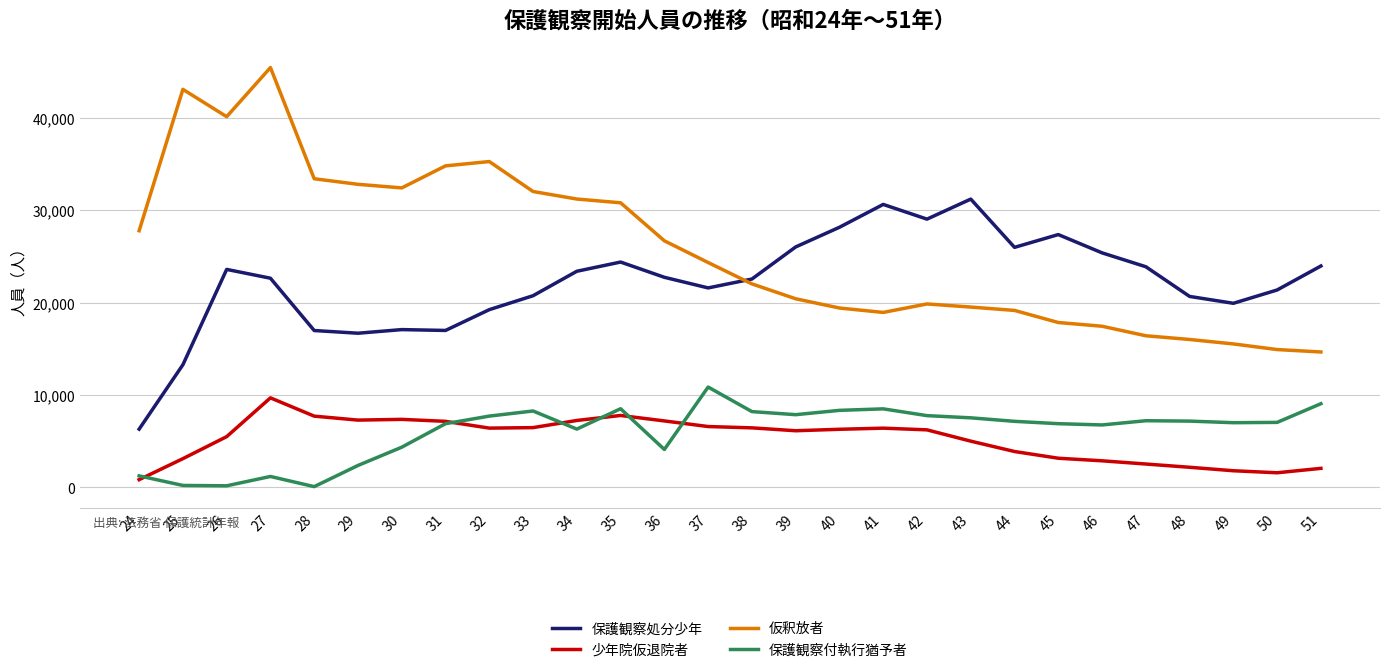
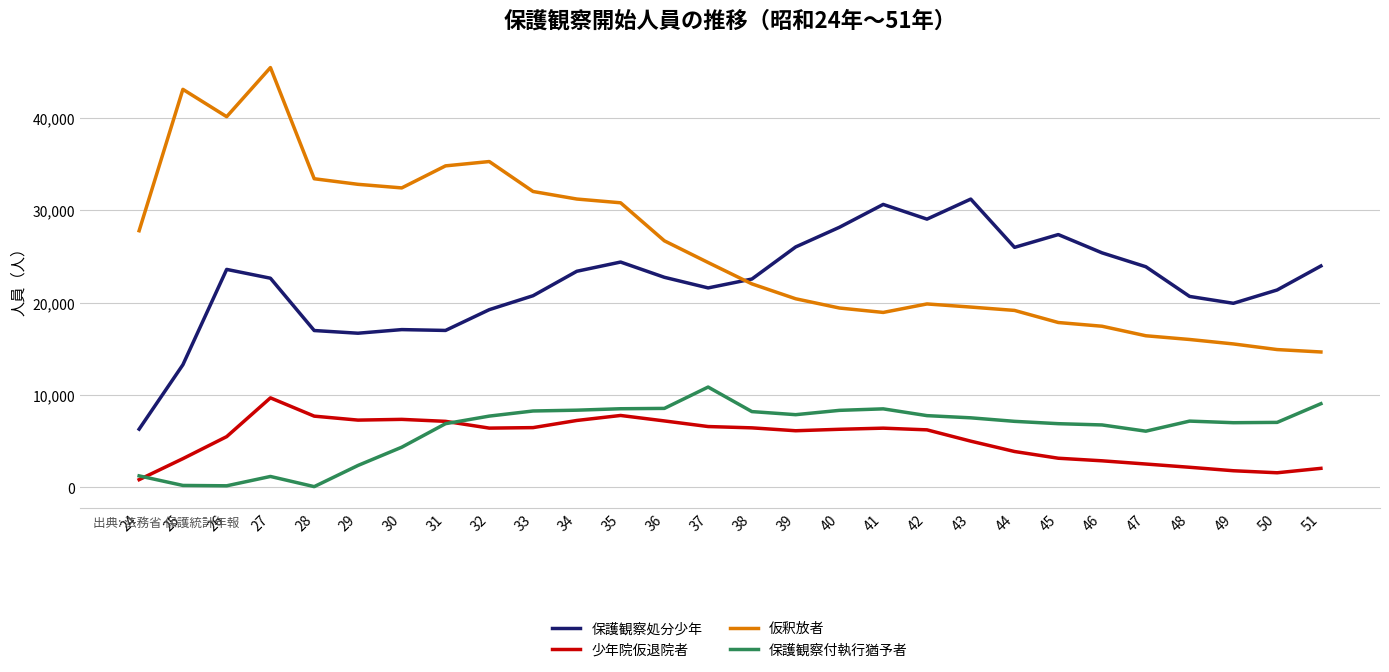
  {
    "保護観察処分少年": {
      "24": "6,000",
      "25": "13,000",
      "26": "24,000",
      "27": "23,000",
      "28": "17,000",
      "29": "17,000",
      "30": "17,000",
      "31": "17,000",
      "32": "19,000",
      "33": "21,000",
      "34": "23,000",
      "35": "24,000",
      "36": "23,000",
      "37": "22,000",
      "38": "23,000",
      "39": "26,000",
      "40": "28,000",
      "41": "31,000",
      "42": "29,000",
      "43": "31,000",
      "44": "26,000",
      "45": "27,000",
      "46": "25,000",
      "47": "24,000",
      "48": "21,000",
      "49": "20,000",
      "50": "21,000",
      "51": "24,000"
    },
    "少年院仮退院者": {
      "24": "1,000",
      "25": "3,000",
      "26": "6,000",
      "27": "10,000",
      "28": "8,000",
      "29": "7,000",
      "30": "7,000",
      "32": "6,000",
      "33": "6,000",
      "34": "7,000",
      "35": "8,000",
      "36": "7,000",
      "37": "7,000",
      "38": "6,000",
      "39": "6,000",
      "40": "6,000",
      "41": "6,000",
      "42": "6,000",
      "43": "5,000",
      "44": "4,000",
      "45": "3,000",
      "46": "3,000",
      "47": "3,000",
      "48": "2,000",
      "49": "2,000",
      "50": "2,000",
      "51": "2,000"
    },
    "仮釈放者": {
      "24": "28,000",
      "25": "43,000",
      "26": "40,000",
      "27": "45,000",
      "28": "33,000",
      "29": "33,000",
      "30": "32,000",
      "31": "35,000",
      "32": "35,000",
      "33": "32,000",
      "34": "31,000",
      "35": "31,000",
      "36": "27,000",
      "37": "24,000",
      "38": "22,000",
      "39": "20,000",
      "40": "19,000",
      "41": "19,000",
      "42": "20,000",
      "43": "20,000",
      "44": "19,000",
      "45": "18,000",
      "46": "17,000",
      "47": "16,000",
      "48": "16,000",
      "49": "16,000",
      "50": "15,000",
      "51": "15,000"
    },
    "保護観察付執行猶予者": {
      "24": "1,000",
      "25": "0",
      "26": "0",
      "27": "1,000",
      "28": "0",
      "29": "2,000",
      "30": "4,000",
      "32": "8,000",
      "33": "8,000",
-     "34": "6,000",
+     "34": "8,000",
      "35": "9,000",
-     "36": "4,000",
+     "36": "9,000",
      "37": "11,000",
      "38": "8,000",
      "39": "8,000",
      "40": "8,000",
      "41": "9,000",
      "42": "8,000",
      "43": "8,000",
      "44": "7,000",
      "45": "7,000",
      "46": "7,000",
-     "47": "7,000",
+     "47": "6,000",
      "48": "7,000",
      "49": "7,000",
      "50": "7,000",
      "51": "9,000"
    }
  }
